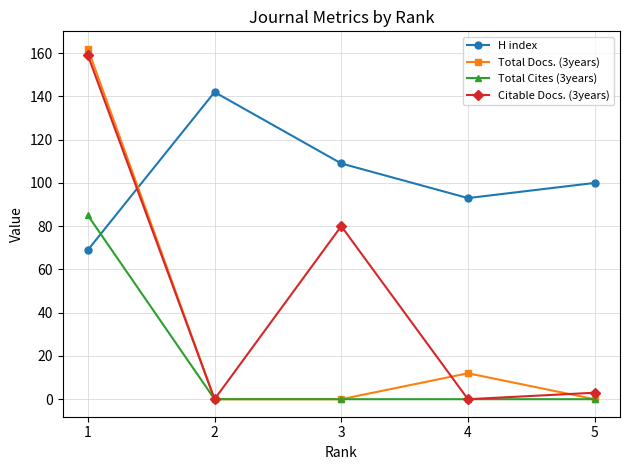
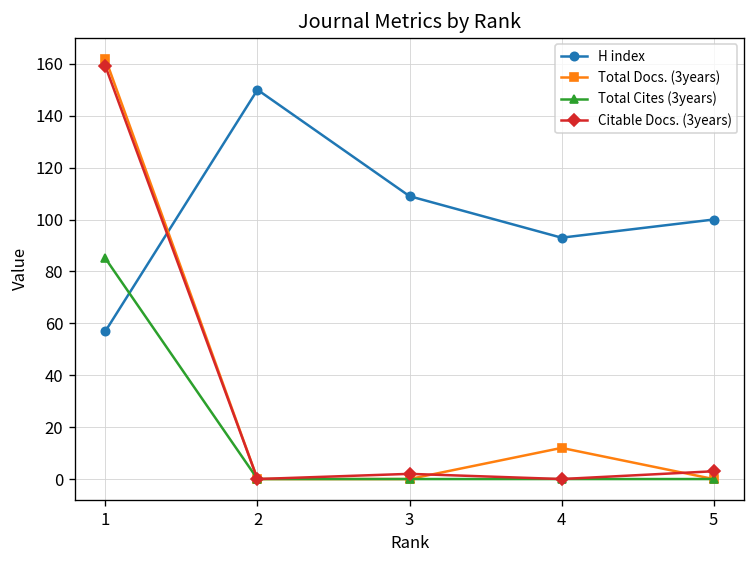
  {
    "H index": {
-     "1": 69,
-     "2": 142,
+     "1": 57,
+     "2": 150,
      "3": 109,
      "4": 93,
      "5": 100
    },
    "Total Docs. (3years)": {
      "1": 162,
      "4": 12
    },
    "Total Cites (3years)": {
      "1": 85
    },
    "Citable Docs. (3years)": {
      "1": 159,
-     "3": 80,
+     "3": 2,
      "5": 3
    }
  }
